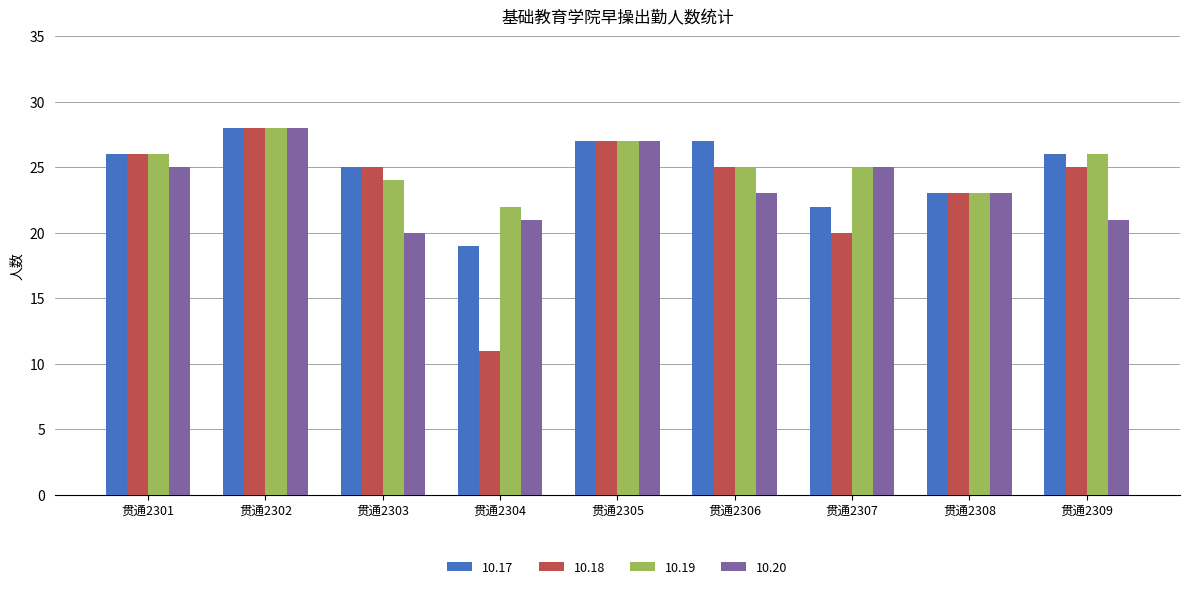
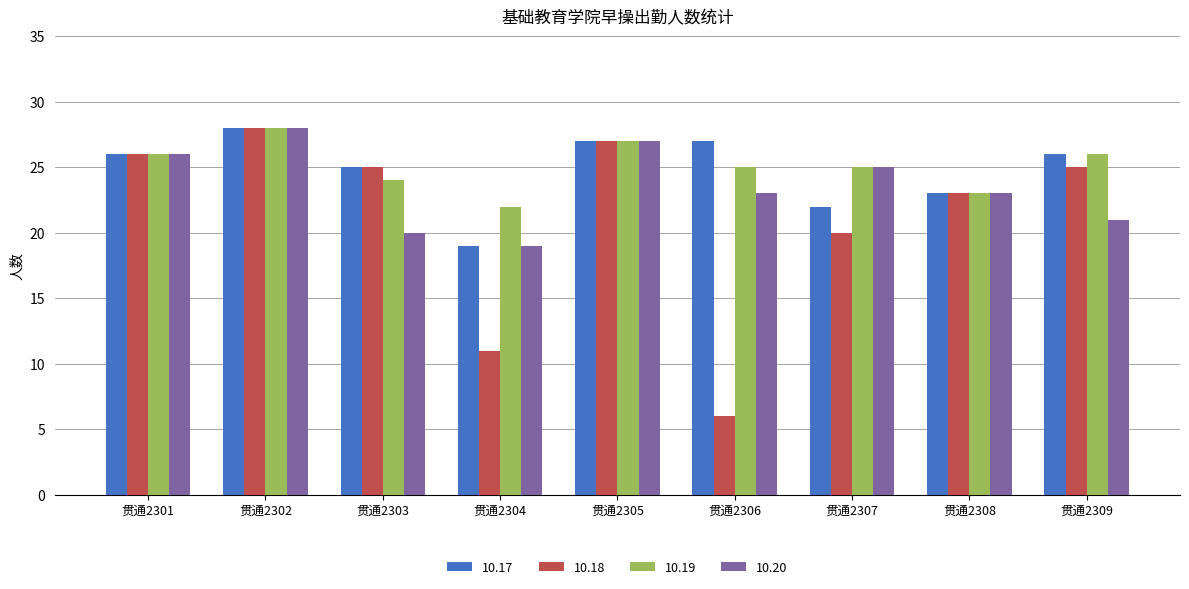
  {
    "10.17": {
      "贯通2301": 26,
      "贯通2302": 28,
      "贯通2303": 25,
      "贯通2304": 19,
      "贯通2305": 27,
      "贯通2306": 27,
      "贯通2307": 22,
      "贯通2308": 23,
      "贯通2309": 26
    },
    "10.18": {
      "贯通2301": 26,
      "贯通2302": 28,
      "贯通2303": 25,
      "贯通2304": 11,
      "贯通2305": 27,
-     "贯通2306": 25,
+     "贯通2306": 6,
      "贯通2307": 20,
      "贯通2308": 23,
      "贯通2309": 25
    },
    "10.19": {
      "贯通2301": 26,
      "贯通2302": 28,
      "贯通2303": 24,
      "贯通2304": 22,
      "贯通2305": 27,
      "贯通2306": 25,
      "贯通2307": 25,
      "贯通2308": 23,
      "贯通2309": 26
    },
    "10.20": {
-     "贯通2301": 25,
+     "贯通2301": 26,
      "贯通2302": 28,
      "贯通2303": 20,
-     "贯通2304": 21,
+     "贯通2304": 19,
      "贯通2305": 27,
      "贯通2306": 23,
      "贯通2307": 25,
      "贯通2308": 23,
      "贯通2309": 21
    }
  }
